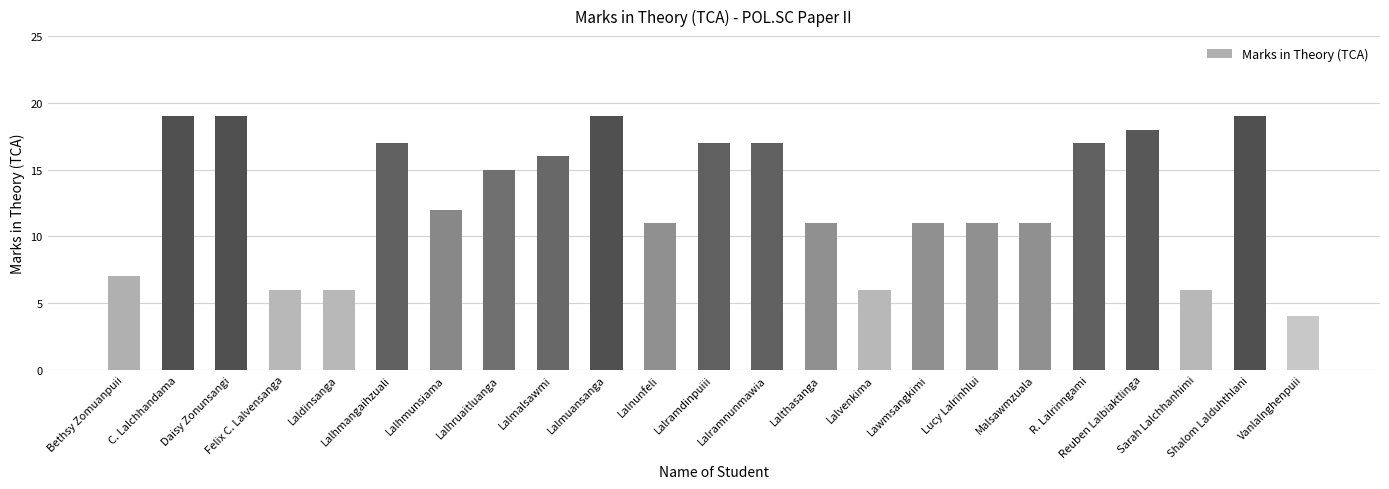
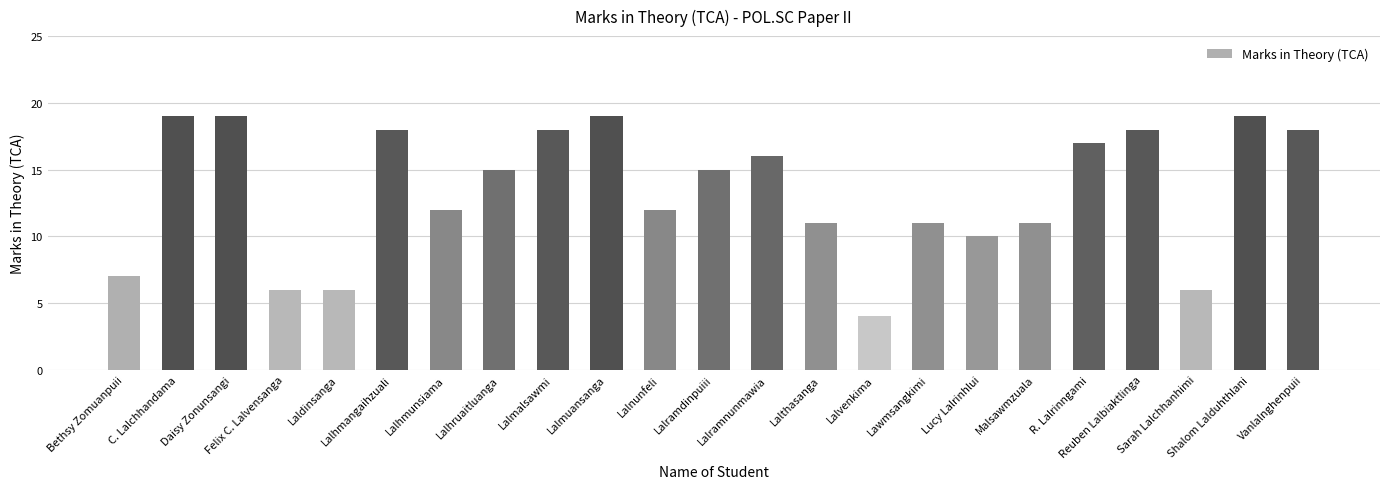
  {
    "Bethsy Zomuanpuii": 7,
    "C. Lalchhandama": 19,
    "Daisy Zonunsangi": 19,
    "Felix C. Lalvensanga": 6,
    "Laldinsanga": 6,
-   "Lalhmangaihzuali": 17,
+   "Lalhmangaihzuali": 18,
    "Lalhmunsiama": 12,
    "Lalhruaitluanga": 15,
-   "Lalmalsawmi": 16,
+   "Lalmalsawmi": 18,
    "Lalmuansanga": 19,
-   "Lalnunfeli": 11,
-   "Lalramdinpuiii": 17,
-   "Lalramnunmawia": 17,
+   "Lalnunfeli": 12,
+   "Lalramdinpuiii": 15,
+   "Lalramnunmawia": 16,
    "Lalthasanga": 11,
-   "Lalvenkima": 6,
+   "Lalvenkima": 4,
    "Lawmsangkimi": 11,
-   "Lucy Lalrinhlui": 11,
+   "Lucy Lalrinhlui": 10,
    "Malsawmzuala": 11,
    "R. Lalrinngami": 17,
    "Reuben Lalbiaktlinga": 18,
    "Sarah Lalchhanhimi": 6,
    "Shalom Lalduhthlani": 19,
-   "Vanlalnghenpuii": 4
+   "Vanlalnghenpuii": 18
  }
